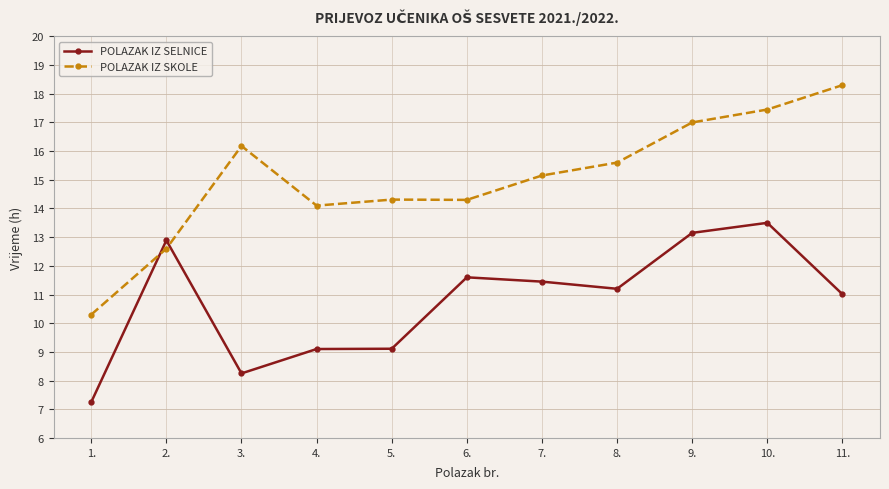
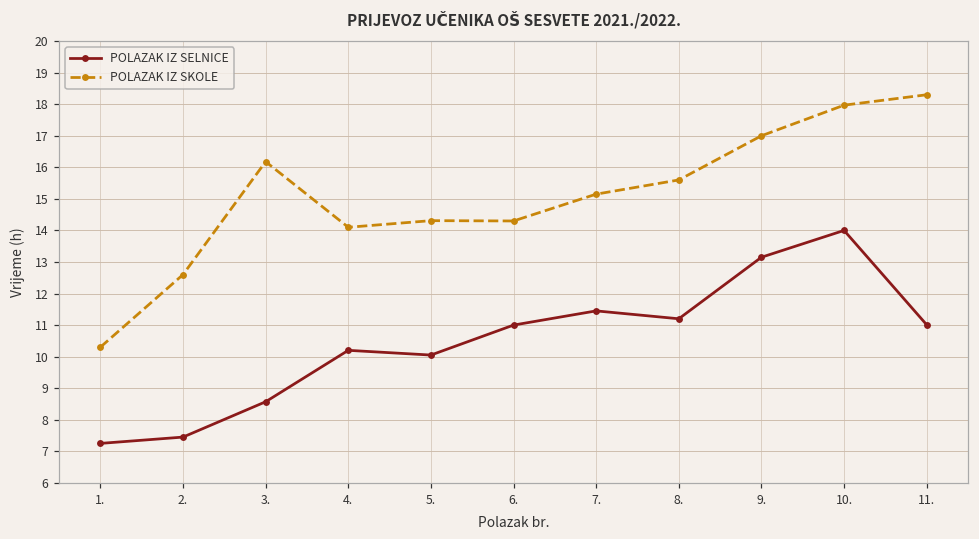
  {
    "POLAZAK IZ SELNICE": {
      "1.": 7.3,
-     "2.": 12.9,
-     "3.": 8.3,
-     "4.": 9.1,
-     "5.": 9.1,
-     "6.": 11.6,
+     "2.": 7.5,
+     "3.": 8.6,
+     "4.": 10.2,
+     "5.": 10.1,
+     "6.": 11.0,
      "7.": 11.5,
      "8.": 11.2,
      "9.": 13.2,
-     "10.": 13.5,
+     "10.": 14.0,
      "11.": 11.0
    },
    "POLAZAK IZ SKOLE": {
      "1.": 10.3,
      "2.": 12.6,
      "3.": 16.2,
      "4.": 14.1,
      "5.": 14.3,
      "6.": 14.3,
      "7.": 15.2,
      "8.": 15.6,
      "9.": 17.0,
-     "10.": 17.5,
+     "10.": 18.0,
      "11.": 18.3
    }
  }
